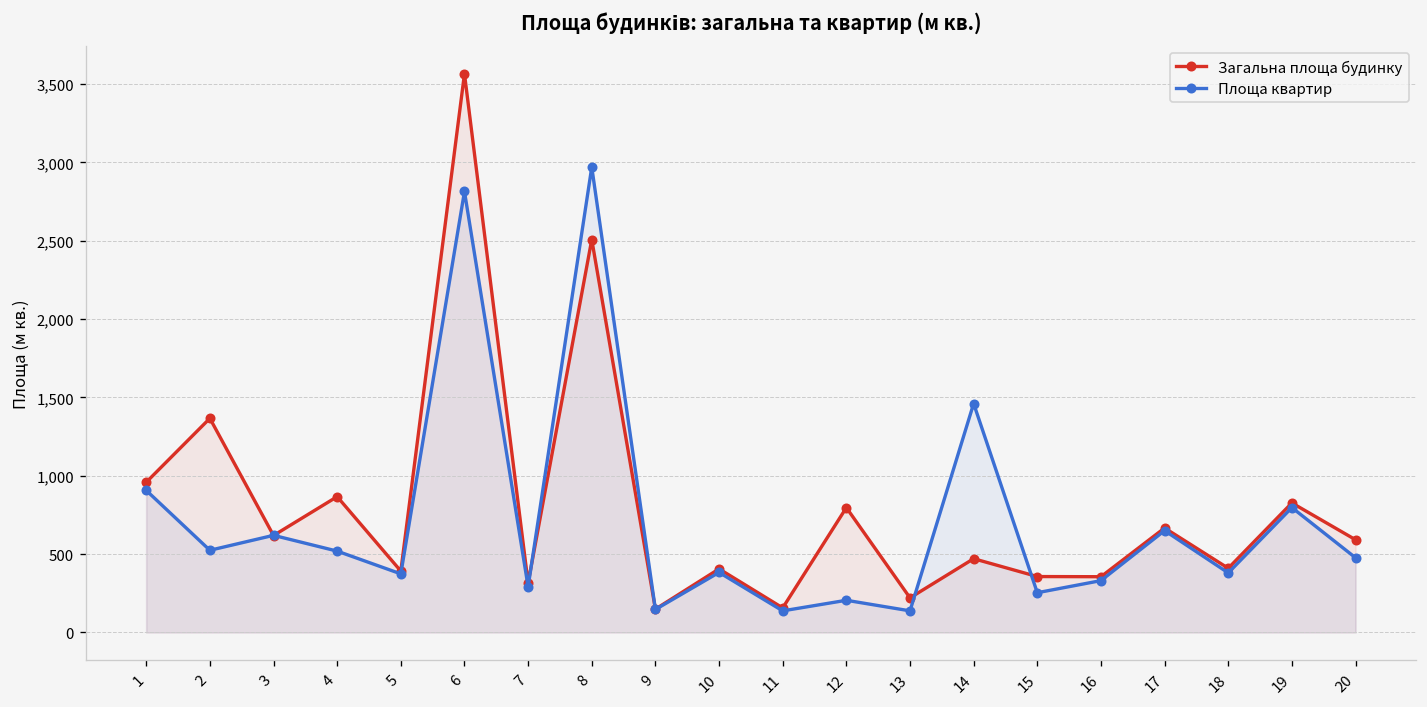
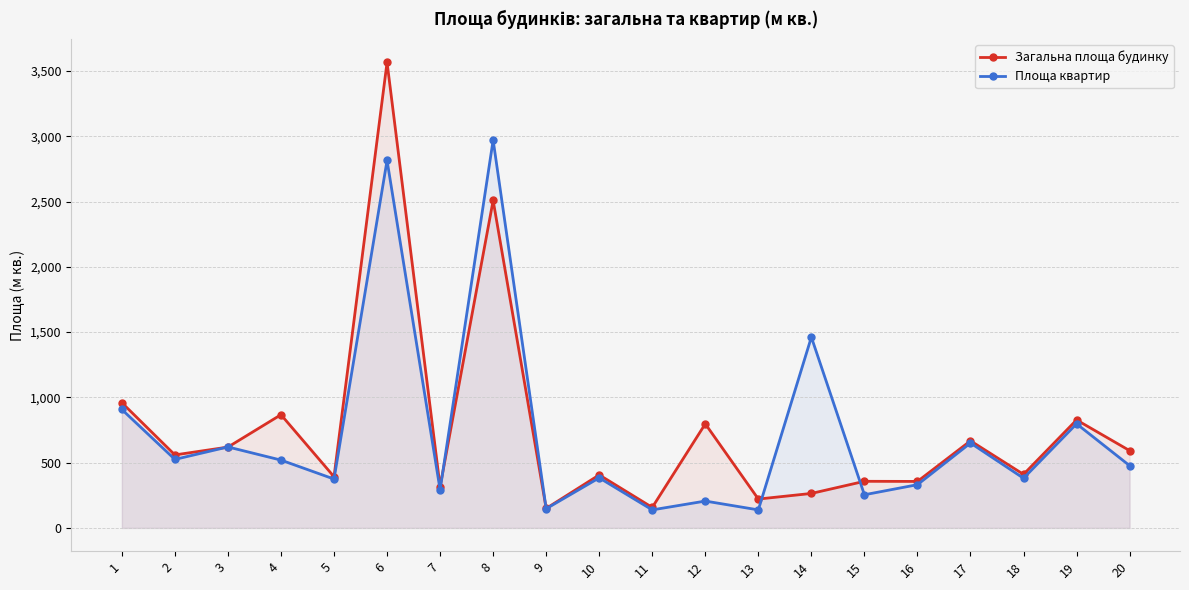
  {
    "Загальна площа будинку": {
      "1": "960",
-     "2": "1,370",
+     "2": "560",
      "4": "870",
      "6": "3,570",
      "7": "320",
      "8": "2,510",
      "10": "410",
      "12": "800",
      "13": "220",
-     "14": "470",
+     "14": "260",
      "15": "360",
      "16": "360",
      "18": "410",
      "19": "830",
      "20": "590"
    },
    "Площа квартир": {
      "1": "910",
      "2": "520",
      "4": "520",
      "6": "2,810",
      "7": "290",
      "8": "2,970",
      "10": "380",
      "12": "210",
      "13": "140",
      "14": "1,460",
      "15": "250",
      "16": "330",
      "18": "380",
      "19": "800",
      "20": "480"
    }
  }
